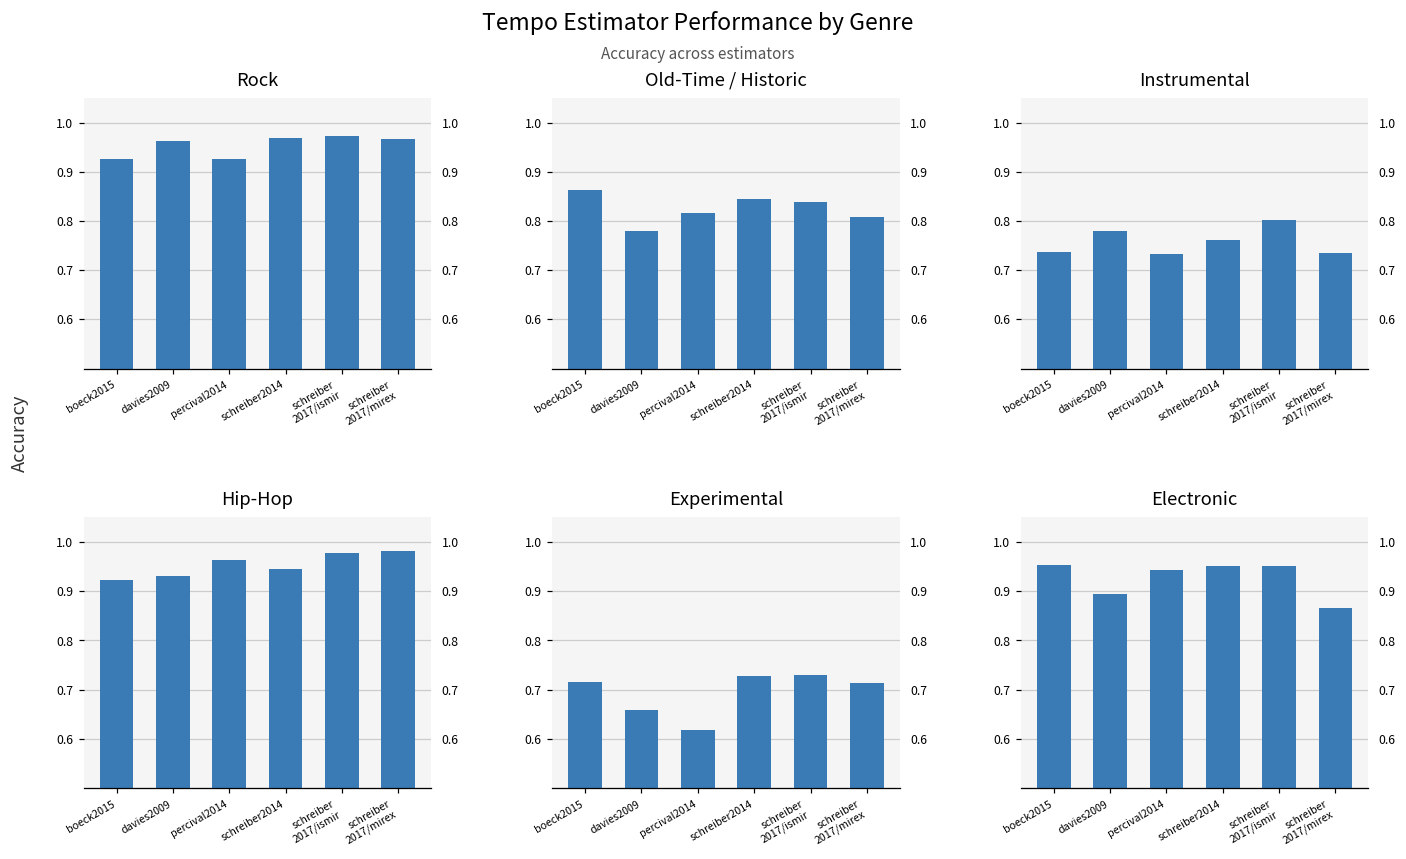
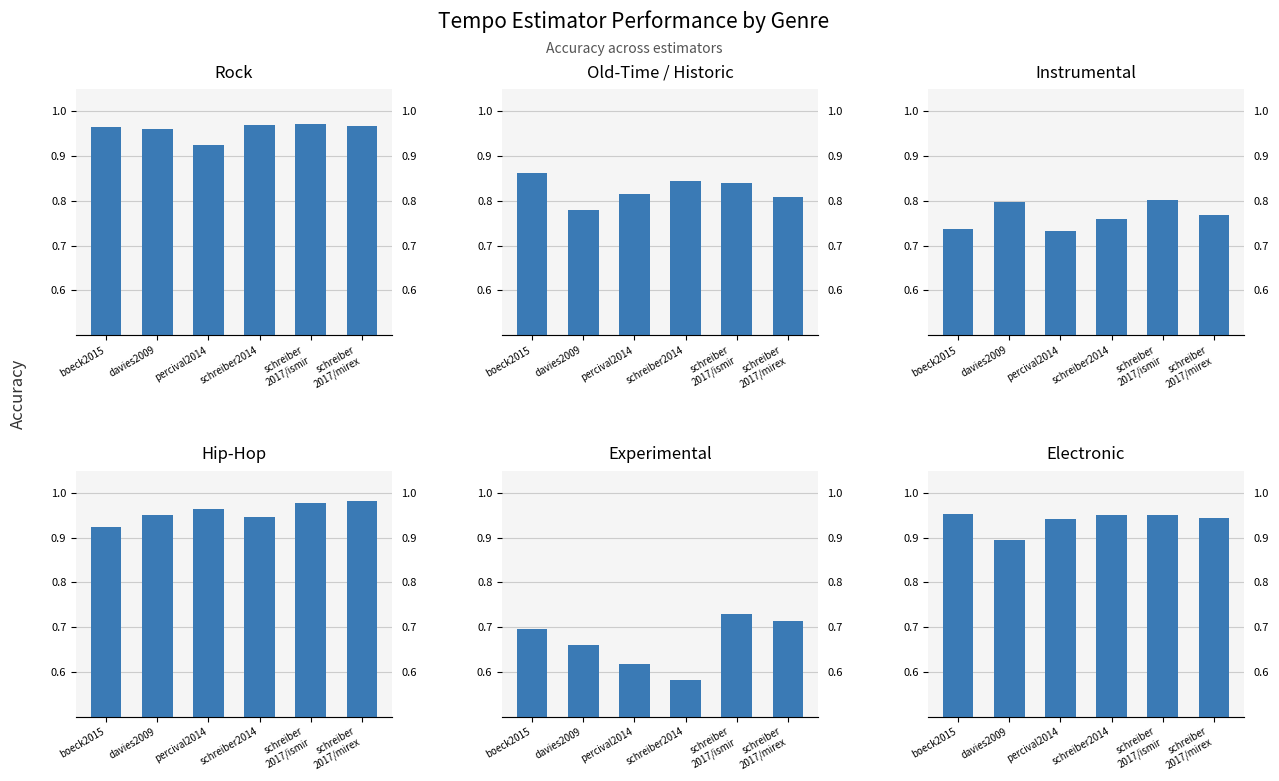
  {
    "Rock": {
-     "boeck2015": 0.93,
+     "boeck2015": 0.97,
      "davies2009": 0.96,
      "percival2014": 0.93,
      "schreiber2014": 0.97,
      "schreiber 2017/ismir": 0.97,
      "schreiber 2017/mirex": 0.97
    },
    "Old-Time / Historic": {
      "boeck2015": 0.86,
      "davies2009": 0.78,
      "percival2014": 0.82,
      "schreiber2014": 0.85,
      "schreiber 2017/ismir": 0.84,
      "schreiber 2017/mirex": 0.81
    },
    "Instrumental": {
      "boeck2015": 0.74,
-     "davies2009": 0.78,
+     "davies2009": 0.80,
      "percival2014": 0.73,
      "schreiber2014": 0.76,
      "schreiber 2017/ismir": 0.80,
-     "schreiber 2017/mirex": 0.73
+     "schreiber 2017/mirex": 0.77
    },
    "Hip-Hop": {
      "boeck2015": 0.92,
-     "davies2009": 0.93,
+     "davies2009": 0.95,
      "percival2014": 0.96,
      "schreiber2014": 0.95,
      "schreiber 2017/ismir": 0.98,
      "schreiber 2017/mirex": 0.98
    },
    "Experimental": {
-     "boeck2015": 0.72,
+     "boeck2015": 0.70,
      "davies2009": 0.66,
      "percival2014": 0.62,
-     "schreiber2014": 0.73,
+     "schreiber2014": 0.58,
      "schreiber 2017/ismir": 0.73,
      "schreiber 2017/mirex": 0.71
    },
    "Electronic": {
      "boeck2015": 0.95,
      "davies2009": 0.89,
      "percival2014": 0.94,
      "schreiber2014": 0.95,
      "schreiber 2017/ismir": 0.95,
-     "schreiber 2017/mirex": 0.87
+     "schreiber 2017/mirex": 0.94
    }
  }
